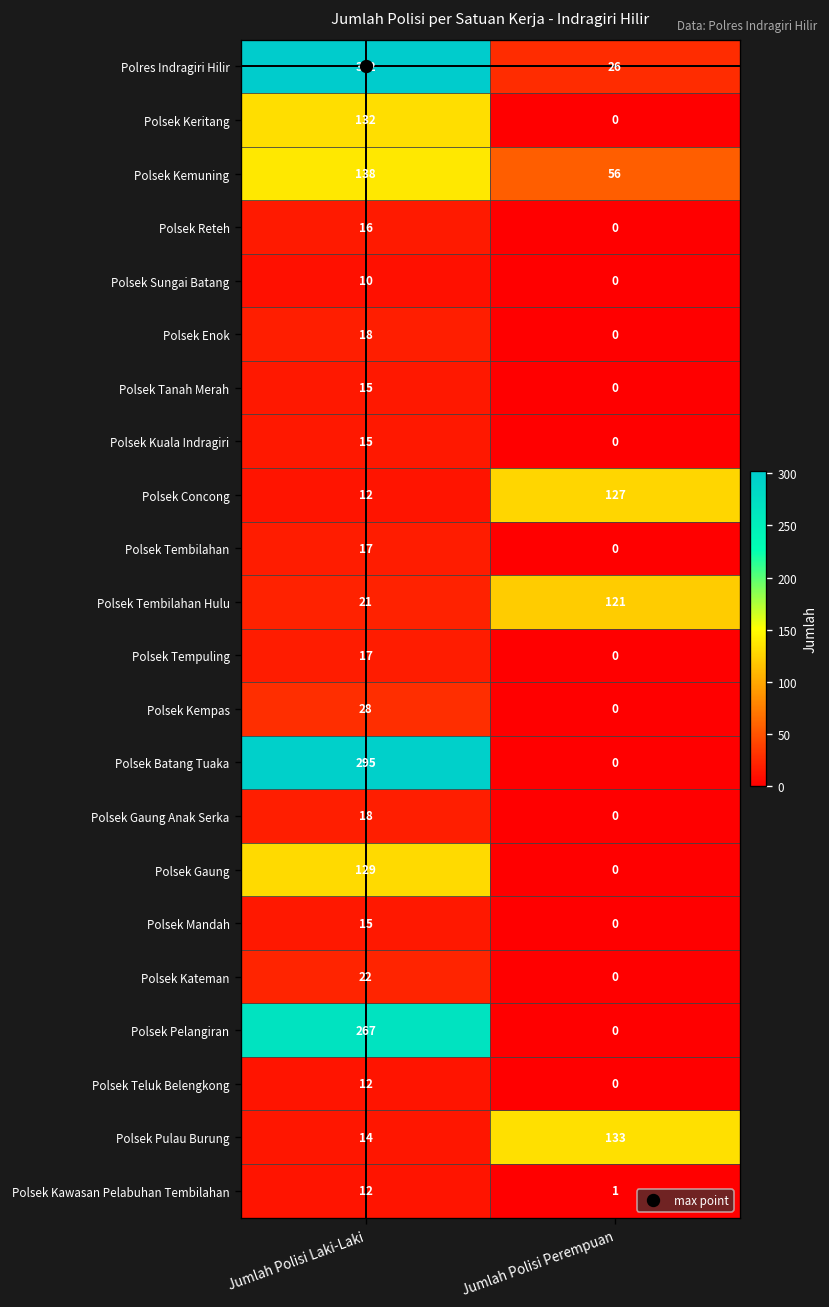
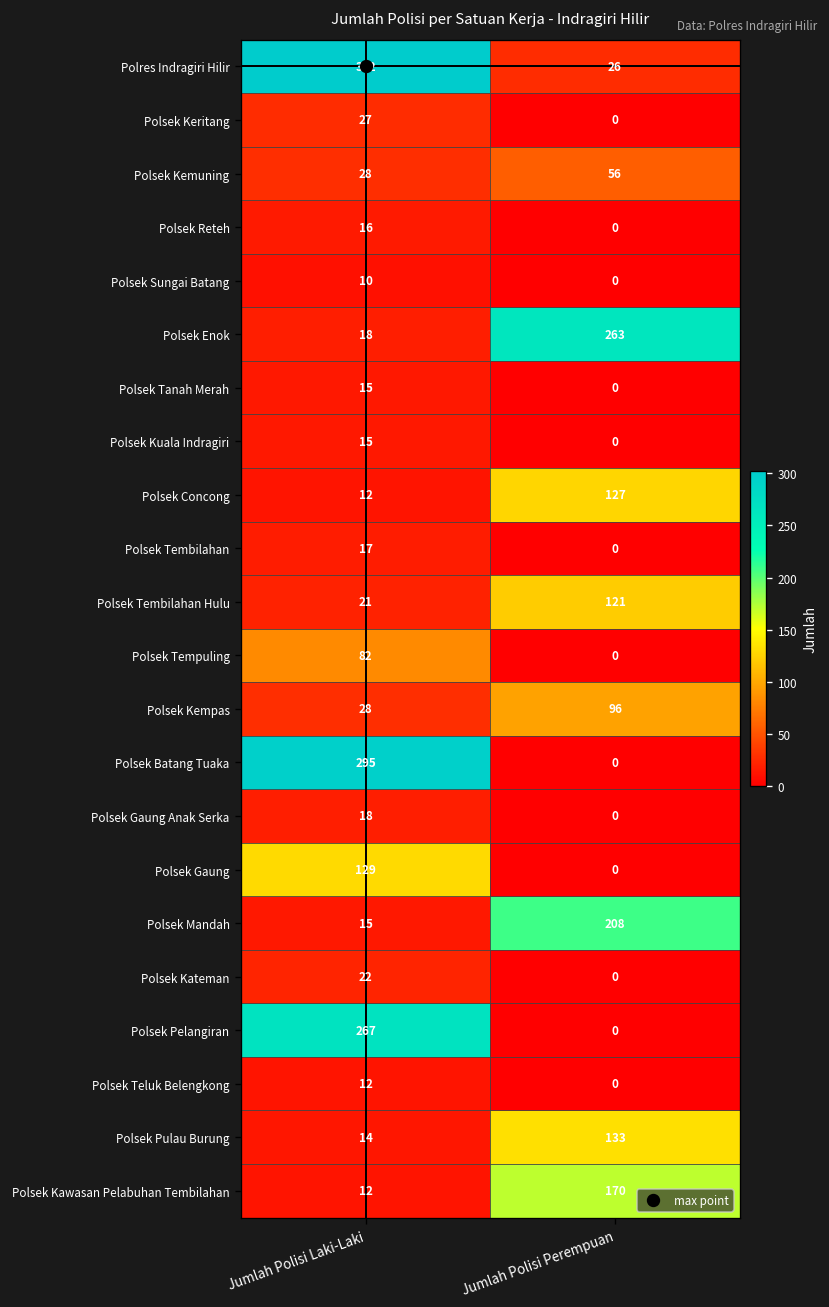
  {
    "Polres Indragiri Hilir": {
      "Jumlah Polisi Perempuan": 26
    },
    "Polsek Keritang": {
-     "Jumlah Polisi Laki-Laki": 132,
+     "Jumlah Polisi Laki-Laki": 27,
      "Jumlah Polisi Perempuan": 0
    },
    "Polsek Kemuning": {
-     "Jumlah Polisi Laki-Laki": 138,
+     "Jumlah Polisi Laki-Laki": 28,
      "Jumlah Polisi Perempuan": 56
    },
    "Polsek Reteh": {
      "Jumlah Polisi Laki-Laki": 16,
      "Jumlah Polisi Perempuan": 0
    },
    "Polsek Sungai Batang": {
      "Jumlah Polisi Laki-Laki": 10,
      "Jumlah Polisi Perempuan": 0
    },
    "Polsek Enok": {
      "Jumlah Polisi Laki-Laki": 18,
-     "Jumlah Polisi Perempuan": 0
+     "Jumlah Polisi Perempuan": 263
    },
    "Polsek Tanah Merah": {
      "Jumlah Polisi Laki-Laki": 15,
      "Jumlah Polisi Perempuan": 0
    },
    "Polsek Kuala Indragiri": {
      "Jumlah Polisi Laki-Laki": 15,
      "Jumlah Polisi Perempuan": 0
    },
    "Polsek Concong": {
      "Jumlah Polisi Laki-Laki": 12,
      "Jumlah Polisi Perempuan": 127
    },
    "Polsek Tembilahan": {
      "Jumlah Polisi Laki-Laki": 17,
      "Jumlah Polisi Perempuan": 0
    },
    "Polsek Tembilahan Hulu": {
      "Jumlah Polisi Laki-Laki": 21,
      "Jumlah Polisi Perempuan": 121
    },
    "Polsek Tempuling": {
-     "Jumlah Polisi Laki-Laki": 17,
+     "Jumlah Polisi Laki-Laki": 82,
      "Jumlah Polisi Perempuan": 0
    },
    "Polsek Kempas": {
      "Jumlah Polisi Laki-Laki": 28,
-     "Jumlah Polisi Perempuan": 0
+     "Jumlah Polisi Perempuan": 96
    },
    "Polsek Batang Tuaka": {
      "Jumlah Polisi Laki-Laki": 295,
      "Jumlah Polisi Perempuan": 0
    },
    "Polsek Gaung Anak Serka": {
      "Jumlah Polisi Laki-Laki": 18,
      "Jumlah Polisi Perempuan": 0
    },
    "Polsek Gaung": {
      "Jumlah Polisi Laki-Laki": 129,
      "Jumlah Polisi Perempuan": 0
    },
    "Polsek Mandah": {
      "Jumlah Polisi Laki-Laki": 15,
-     "Jumlah Polisi Perempuan": 0
+     "Jumlah Polisi Perempuan": 208
    },
    "Polsek Kateman": {
      "Jumlah Polisi Laki-Laki": 22,
      "Jumlah Polisi Perempuan": 0
    },
    "Polsek Pelangiran": {
      "Jumlah Polisi Laki-Laki": 267,
      "Jumlah Polisi Perempuan": 0
    },
    "Polsek Teluk Belengkong": {
      "Jumlah Polisi Laki-Laki": 12,
      "Jumlah Polisi Perempuan": 0
    },
    "Polsek Pulau Burung": {
      "Jumlah Polisi Laki-Laki": 14,
      "Jumlah Polisi Perempuan": 133
    },
    "Polsek Kawasan Pelabuhan Tembilahan": {
      "Jumlah Polisi Laki-Laki": 12,
-     "Jumlah Polisi Perempuan": 1
+     "Jumlah Polisi Perempuan": 170
    }
  }
